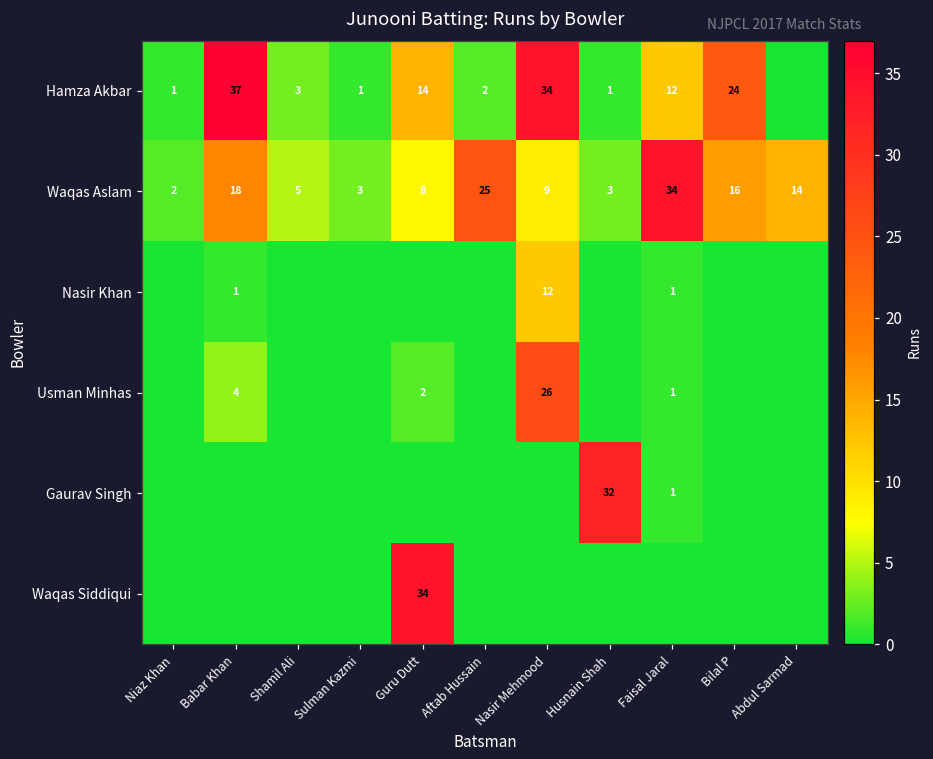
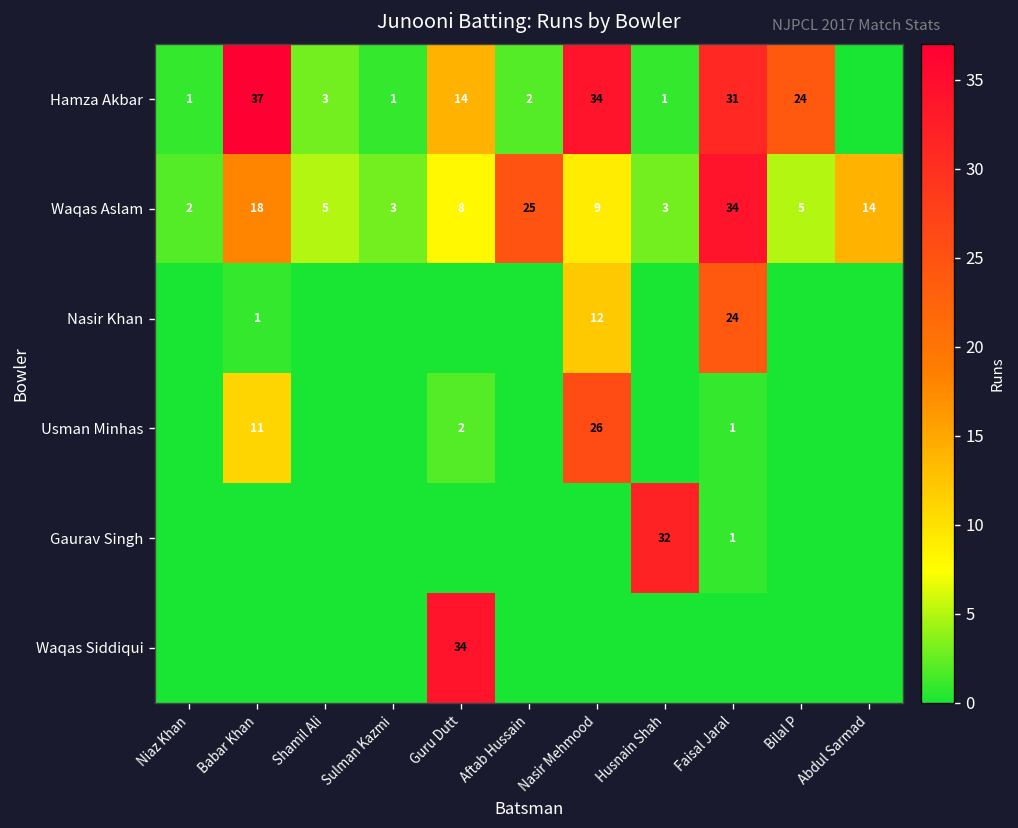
  {
    "Hamza Akbar": {
      "Niaz Khan": 1,
      "Babar Khan": 37,
      "Shamil Ali": 3,
      "Sulman Kazmi": 1,
      "Guru Dutt": 14,
      "Aftab Hussain": 2,
      "Nasir Mehmood": 34,
      "Husnain Shah": 1,
-     "Faisal Jaral": 12,
+     "Faisal Jaral": 31,
      "Bilal P": 24
    },
    "Waqas Aslam": {
      "Niaz Khan": 2,
      "Babar Khan": 18,
      "Shamil Ali": 5,
      "Sulman Kazmi": 3,
      "Guru Dutt": 8,
      "Aftab Hussain": 25,
      "Nasir Mehmood": 9,
      "Husnain Shah": 3,
      "Faisal Jaral": 34,
-     "Bilal P": 16,
+     "Bilal P": 5,
      "Abdul Sarmad": 14
    },
    "Nasir Khan": {
      "Babar Khan": 1,
      "Nasir Mehmood": 12,
-     "Faisal Jaral": 1
+     "Faisal Jaral": 24
    },
    "Usman Minhas": {
-     "Babar Khan": 4,
+     "Babar Khan": 11,
      "Guru Dutt": 2,
      "Nasir Mehmood": 26,
      "Faisal Jaral": 1
    },
    "Gaurav Singh": {
      "Husnain Shah": 32,
      "Faisal Jaral": 1
    },
    "Waqas Siddiqui": {
      "Guru Dutt": 34
    }
  }
